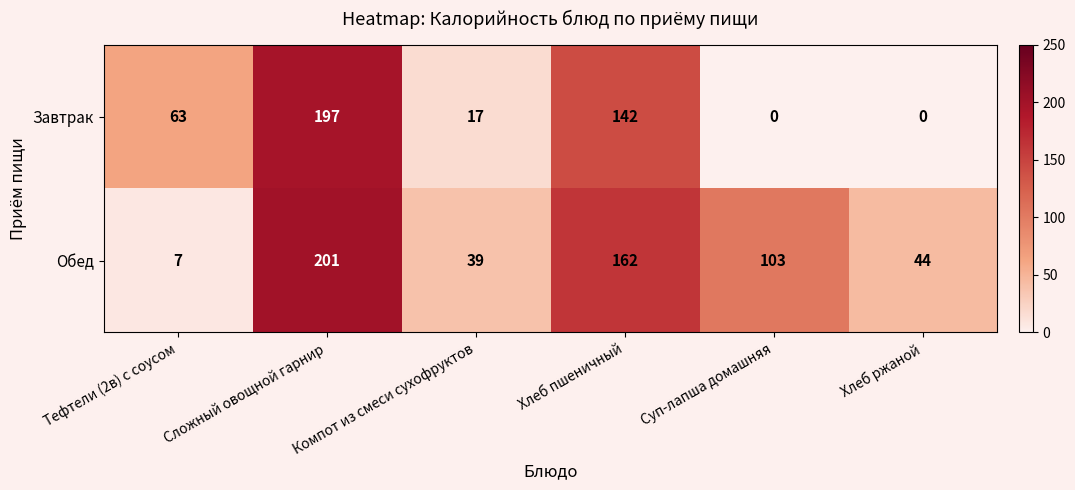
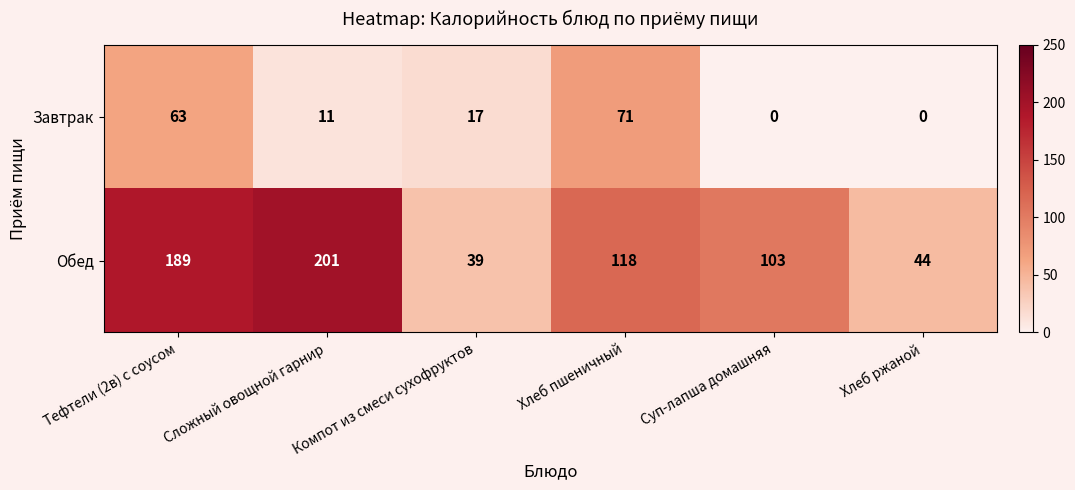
  {
    "Завтрак": {
      "Тефтели (2в) с соусом": 63,
-     "Сложный овощной гарнир": 197,
+     "Сложный овощной гарнир": 11,
      "Компот из смеси сухофруктов": 17,
-     "Хлеб пшеничный": 142,
+     "Хлеб пшеничный": 71,
      "Суп-лапша домашняя": 0,
      "Хлеб ржаной": 0
    },
    "Обед": {
-     "Тефтели (2в) с соусом": 7,
+     "Тефтели (2в) с соусом": 189,
      "Сложный овощной гарнир": 201,
      "Компот из смеси сухофруктов": 39,
-     "Хлеб пшеничный": 162,
+     "Хлеб пшеничный": 118,
      "Суп-лапша домашняя": 103,
      "Хлеб ржаной": 44
    }
  }
